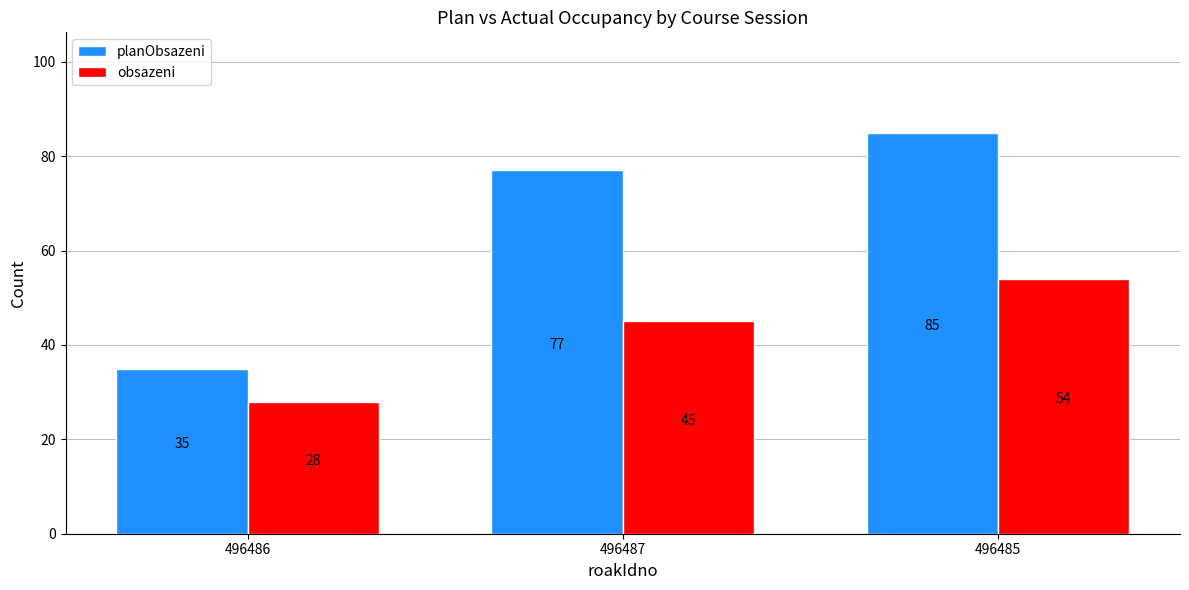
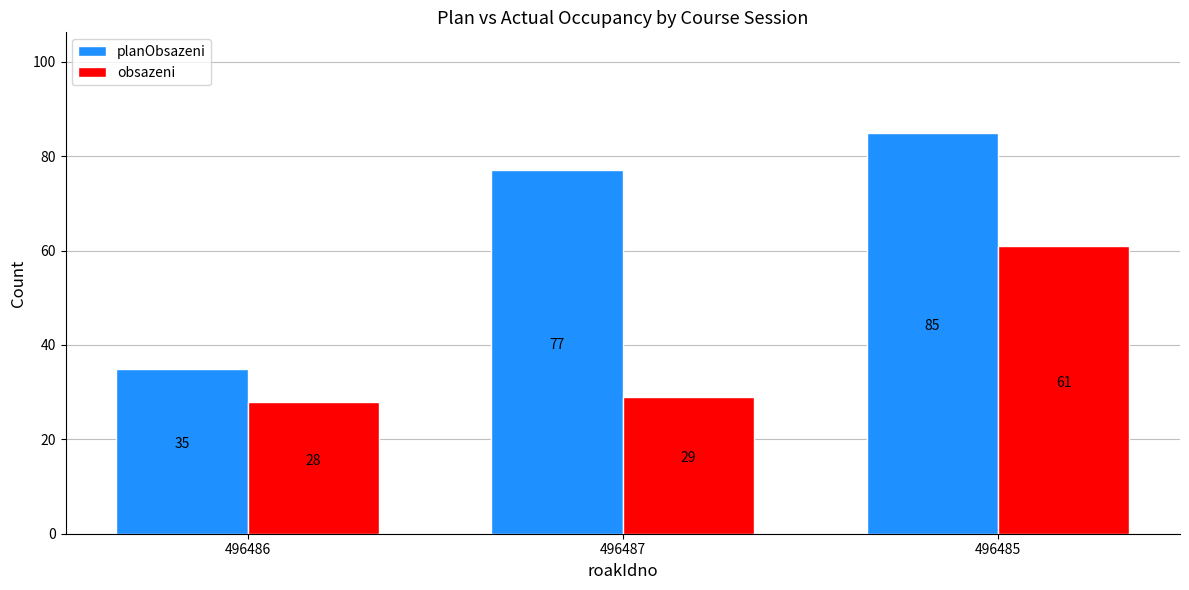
  {
    "planObsazeni": {
      "496486": 35,
      "496487": 77,
      "496485": 85
    },
    "obsazeni": {
      "496486": 28,
-     "496487": 45,
-     "496485": 54
+     "496487": 29,
+     "496485": 61
    }
  }
